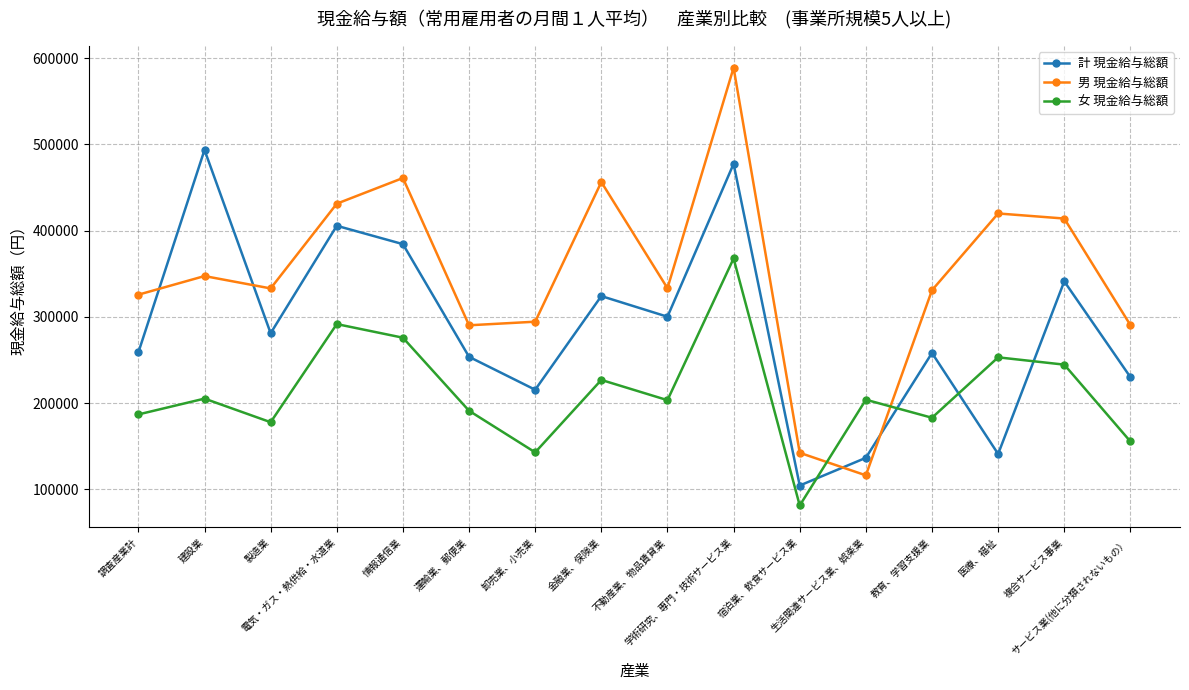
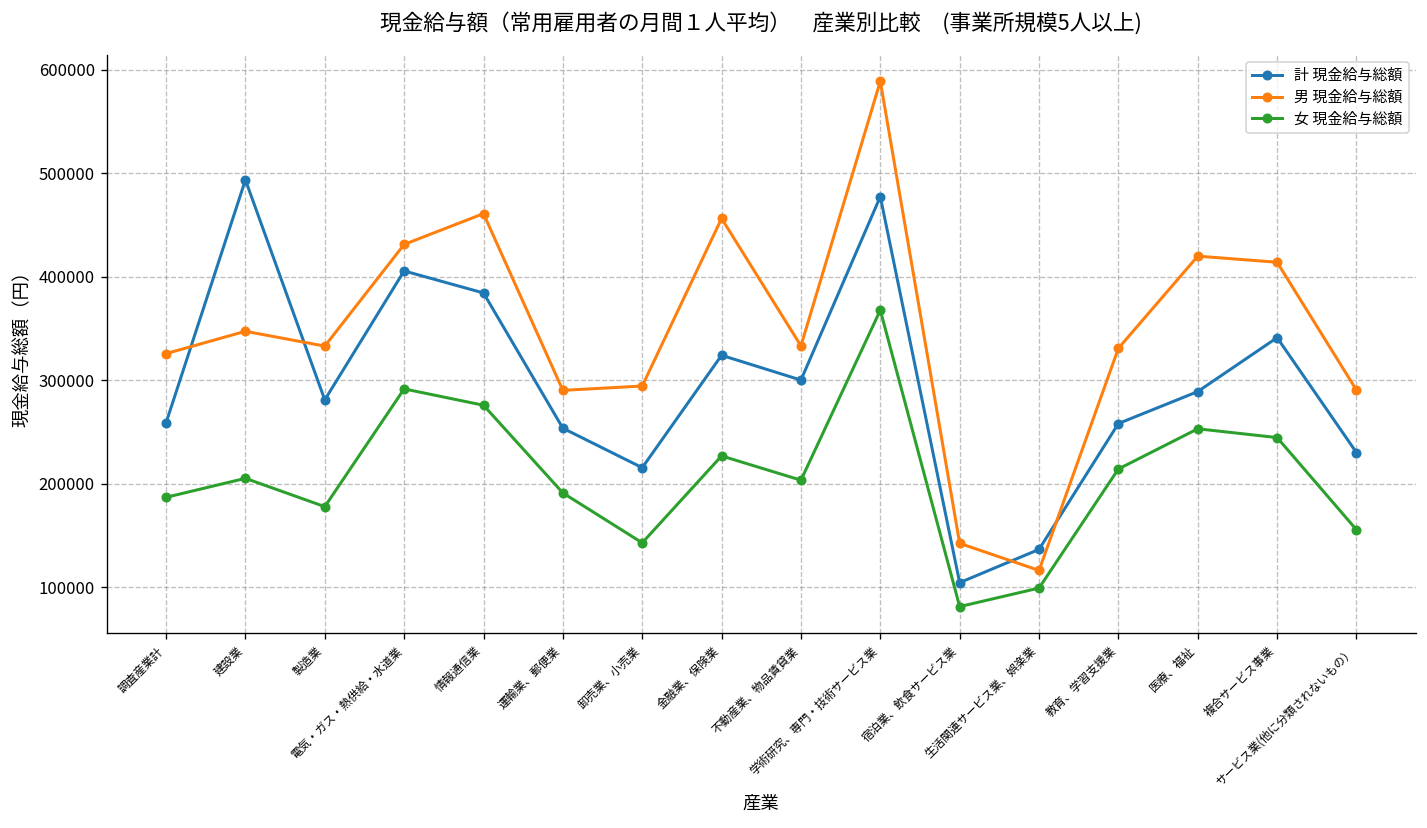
  {
    "計 現金給与総額": {
      "調査産業計": 260000,
      "建設業": 490000,
      "製造業": 280000,
      "電気・ガス・熱供給・水道業": 410000,
      "情報通信業": 380000,
      "運輸業、郵便業": 250000,
      "卸売業、小売業": 220000,
      "金融業、保険業": 320000,
      "不動産業、物品賃貸業": 300000,
      "学術研究、専門・技術サービス業": 480000,
      "宿泊業、飲食サービス業": 100000,
      "生活関連サービス業、娯楽業": 140000,
      "教育、学習支援業": 260000,
-     "医療、福祉": 140000,
+     "医療、福祉": 290000,
      "複合サービス事業": 340000,
      "サービス業(他に分類されないもの）": 230000
    },
    "男 現金給与総額": {
      "調査産業計": 330000,
      "建設業": 350000,
      "製造業": 330000,
      "電気・ガス・熱供給・水道業": 430000,
      "情報通信業": 460000,
      "運輸業、郵便業": 290000,
      "卸売業、小売業": 290000,
      "金融業、保険業": 460000,
      "不動産業、物品賃貸業": 330000,
      "学術研究、専門・技術サービス業": 590000,
      "宿泊業、飲食サービス業": 140000,
      "生活関連サービス業、娯楽業": 120000,
      "教育、学習支援業": 330000,
      "医療、福祉": 420000,
      "複合サービス事業": 410000,
      "サービス業(他に分類されないもの）": 290000
    },
    "女 現金給与総額": {
      "調査産業計": 190000,
      "建設業": 210000,
      "製造業": 180000,
      "電気・ガス・熱供給・水道業": 290000,
      "情報通信業": 280000,
      "運輸業、郵便業": 190000,
      "卸売業、小売業": 140000,
      "金融業、保険業": 230000,
      "不動産業、物品賃貸業": 200000,
      "学術研究、専門・技術サービス業": 370000,
      "宿泊業、飲食サービス業": 80000,
-     "生活関連サービス業、娯楽業": 200000,
-     "教育、学習支援業": 180000,
+     "生活関連サービス業、娯楽業": 100000,
+     "教育、学習支援業": 210000,
      "医療、福祉": 250000,
      "複合サービス事業": 240000,
      "サービス業(他に分類されないもの）": 160000
    }
  }
